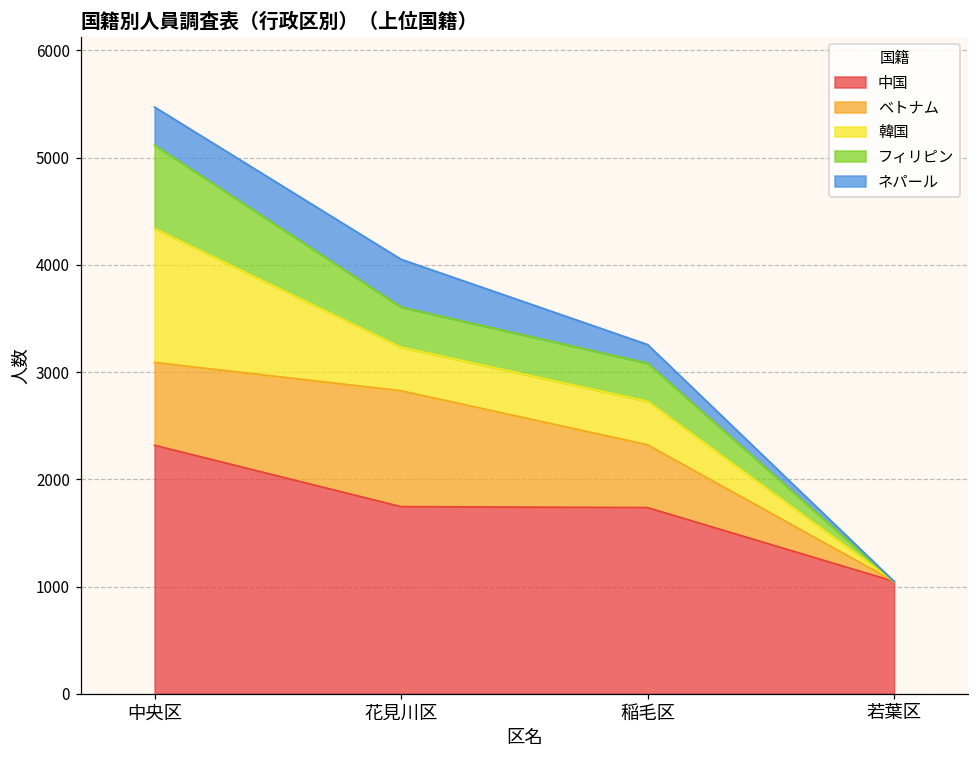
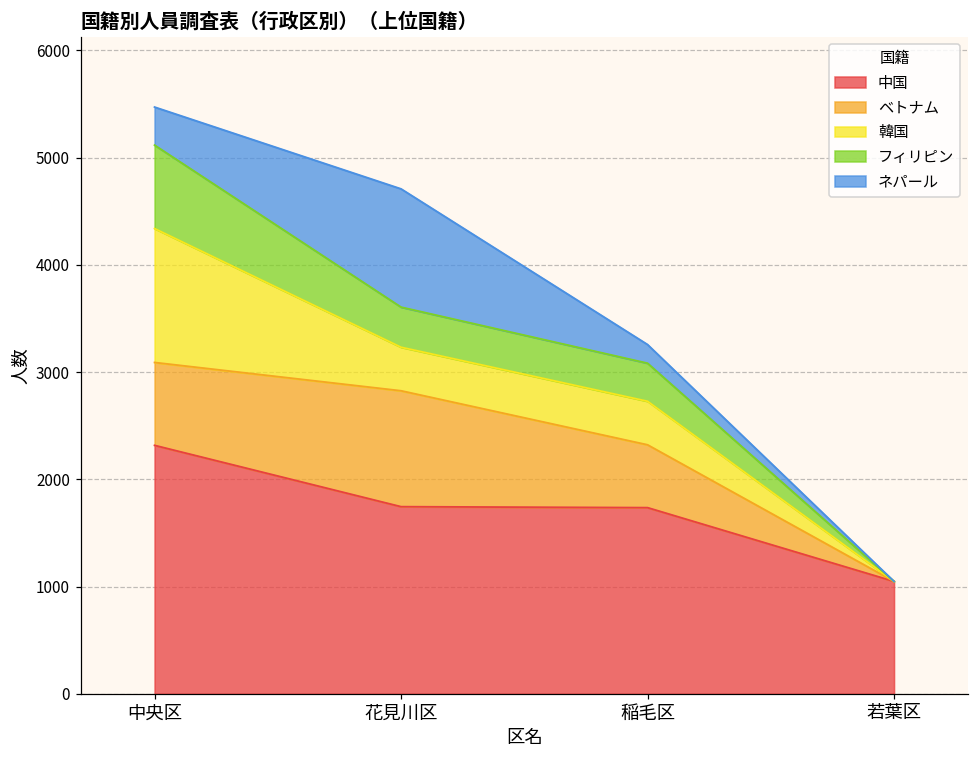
  {
    "中国": {
      "中央区": 2300,
      "花見川区": 1700,
      "稲毛区": 1700
    },
    "ベトナム": {
      "中央区": 800,
      "花見川区": 1100,
      "稲毛区": 600
    },
    "韓国": {
      "中央区": 1200,
      "花見川区": 400,
      "稲毛区": 400
    },
    "フィリピン": {
      "中央区": 800,
      "花見川区": 400,
      "稲毛区": 400
    },
    "ネパール": {
      "中央区": 400,
-     "花見川区": 400,
+     "花見川区": 1100,
      "稲毛区": 200
    }
  }
